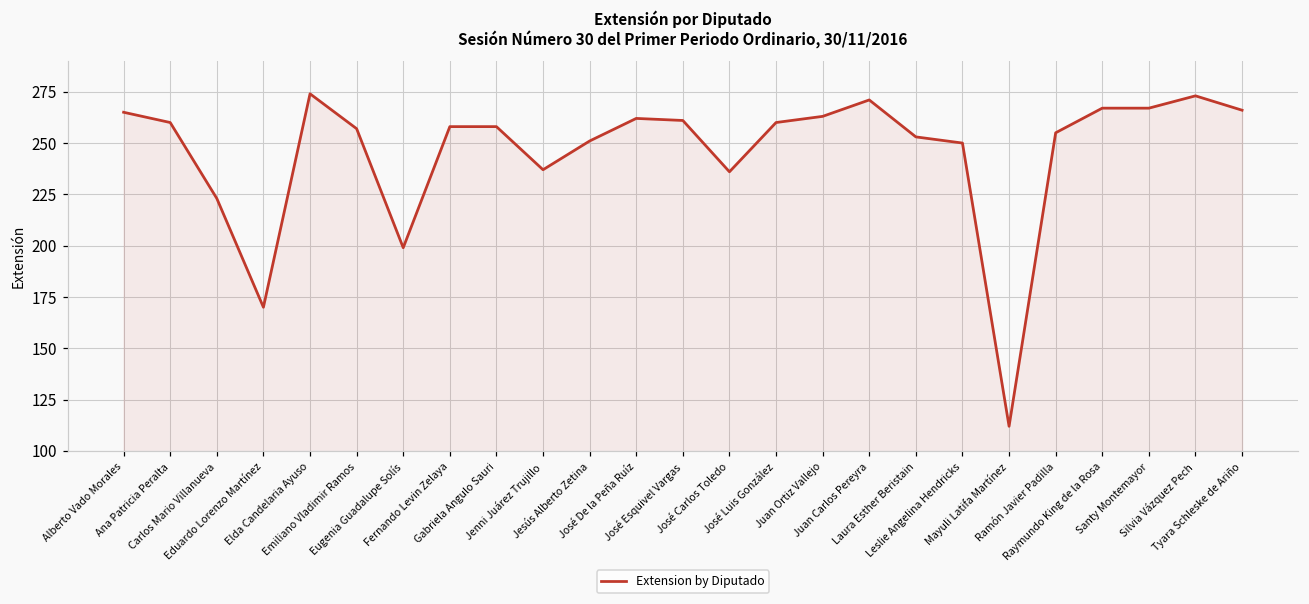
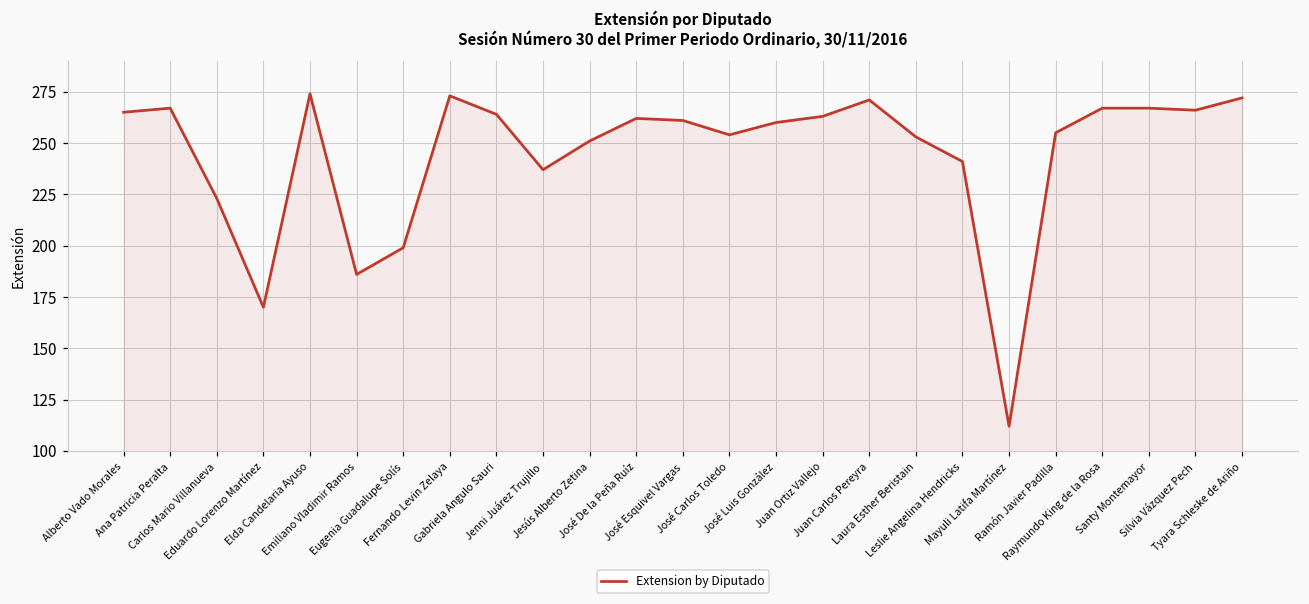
  {
    "Alberto Vado Morales": 265,
-   "Ana Patricia Peralta": 260,
+   "Ana Patricia Peralta": 267,
    "Carlos Mario Villanueva": 223,
    "Eduardo Lorenzo Martínez": 170,
    "Elda Candelaria Ayuso": 274,
-   "Emiliano Vladimir Ramos": 257,
+   "Emiliano Vladimir Ramos": 186,
    "Eugenia Guadalupe Solís": 199,
-   "Fernando Levin Zelaya": 258,
-   "Gabriela Angulo Sauri": 258,
+   "Fernando Levin Zelaya": 273,
+   "Gabriela Angulo Sauri": 264,
    "Jenni Juárez Trujillo": 237,
    "Jesús Alberto Zetina": 251,
    "José De la Peña Ruíz": 262,
    "José Esquivel Vargas": 261,
-   "José Carlos Toledo": 236,
+   "José Carlos Toledo": 254,
    "José Luis González": 260,
    "Juan Ortiz Vallejo": 263,
    "Juan Carlos Pereyra": 271,
    "Laura Esther Beristain": 253,
-   "Leslie Angelina Hendricks": 250,
+   "Leslie Angelina Hendricks": 241,
    "Mayuli Latifa Martínez": 112,
    "Ramón Javier Padilla": 255,
    "Raymundo King de la Rosa": 267,
    "Santy Montemayor": 267,
-   "Silvia Vázquez Pech": 273,
-   "Tyara Schleske de Ariño": 266
+   "Silvia Vázquez Pech": 266,
+   "Tyara Schleske de Ariño": 272
  }
